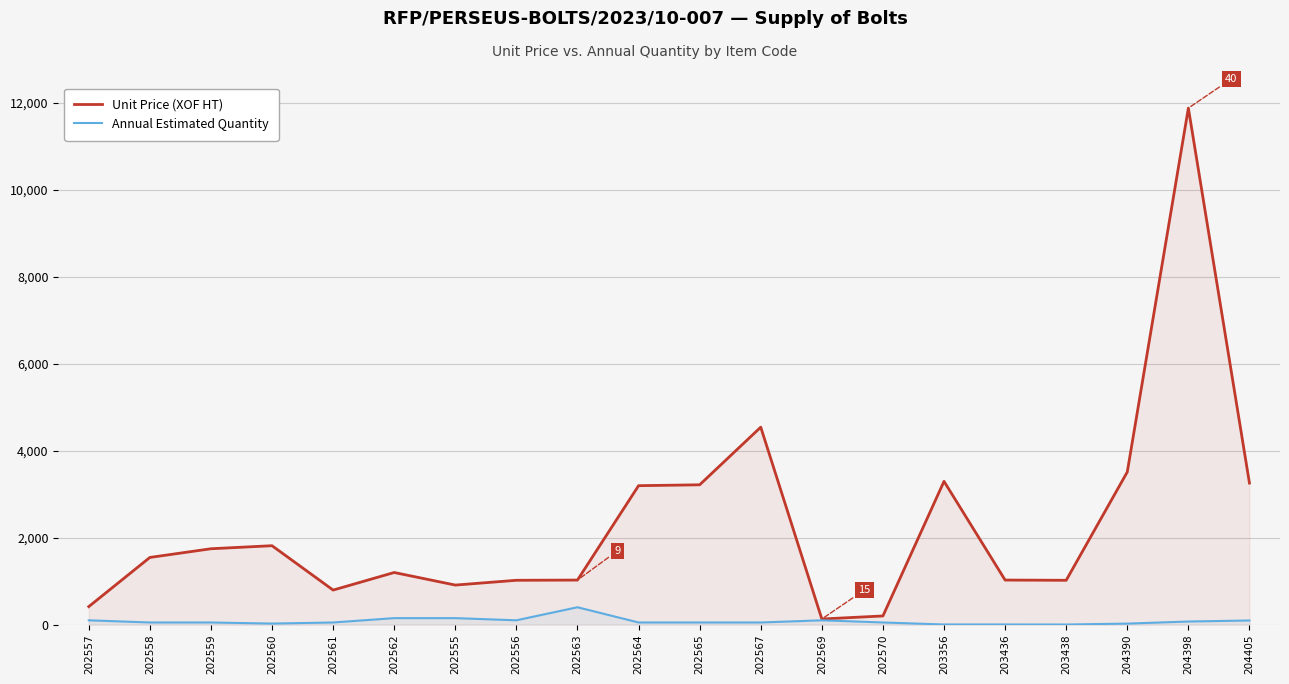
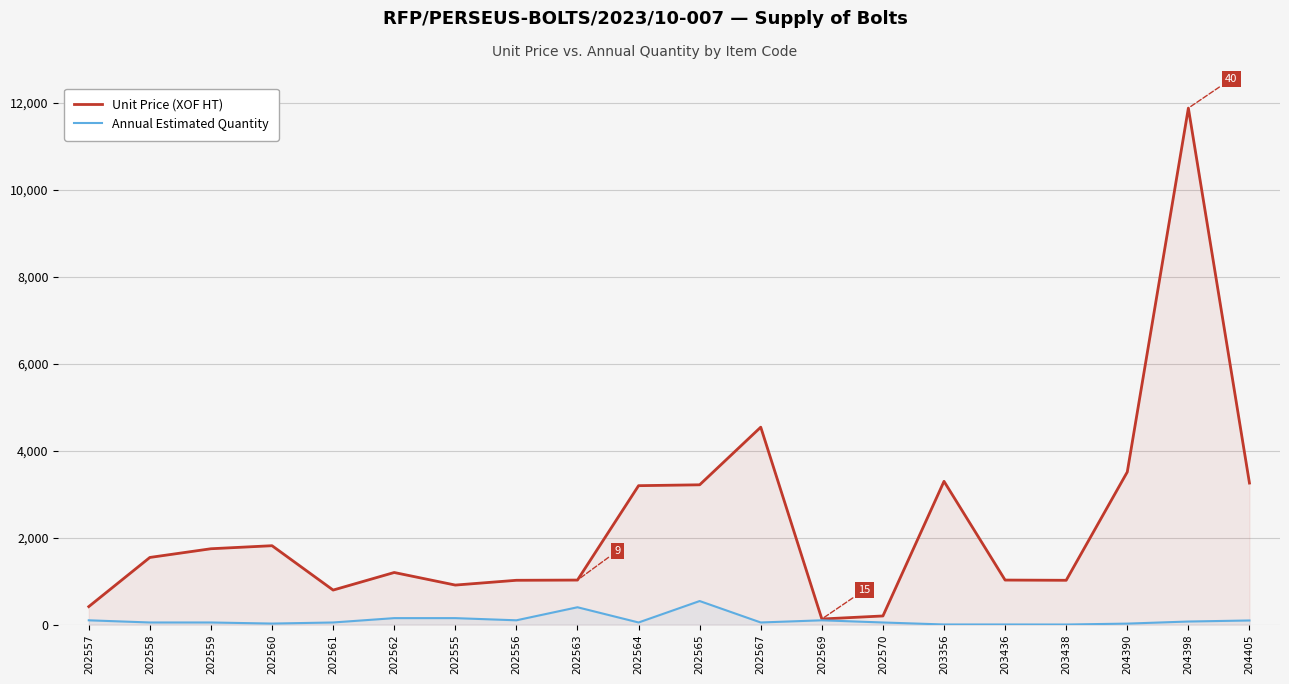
  {
    "Unit Price (XOF HT)": {
      "202557": "400",
      "202558": "1,500",
      "202559": "1,700",
      "202560": "1,800",
      "202561": "800",
      "202562": "1,200",
      "202555": "900",
      "202556": "1,000",
      "202563": "1,000",
      "202564": "3,200",
      "202565": "3,200",
      "202567": "4,500",
      "202570": "200",
      "203356": "3,300",
      "203436": "1,000",
      "203438": "1,000",
      "204390": "3,500",
      "204398": "11,900",
      "204405": "3,300"
    },
    "Annual Estimated Quantity": {
      "202557": "100",
      "202558": "100",
      "202559": "100",
      "202560": "0",
      "202561": "100",
      "202562": "200",
      "202555": "200",
      "202556": "100",
      "202563": "400",
      "202564": "100",
-     "202565": "100",
+     "202565": "500",
      "202567": "100",
      "202570": "100",
      "203356": "0",
      "203436": "0",
      "203438": "0",
      "204390": "0",
      "204398": "100",
      "204405": "100"
    }
  }
